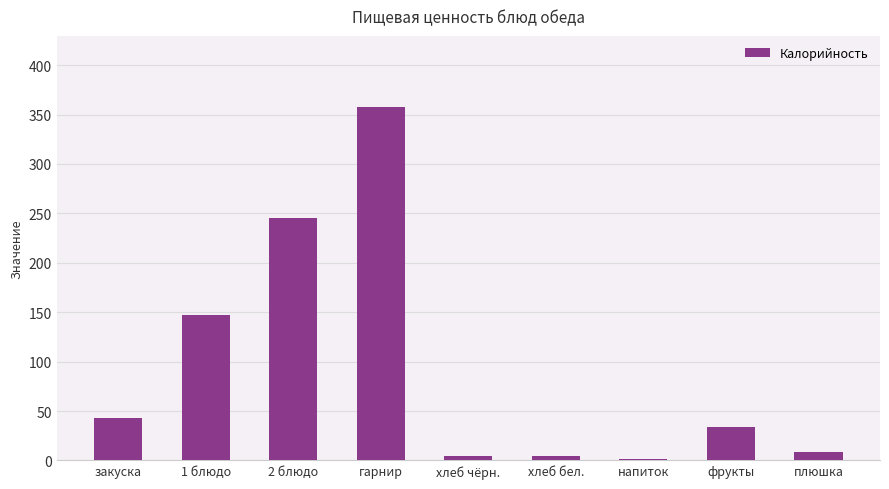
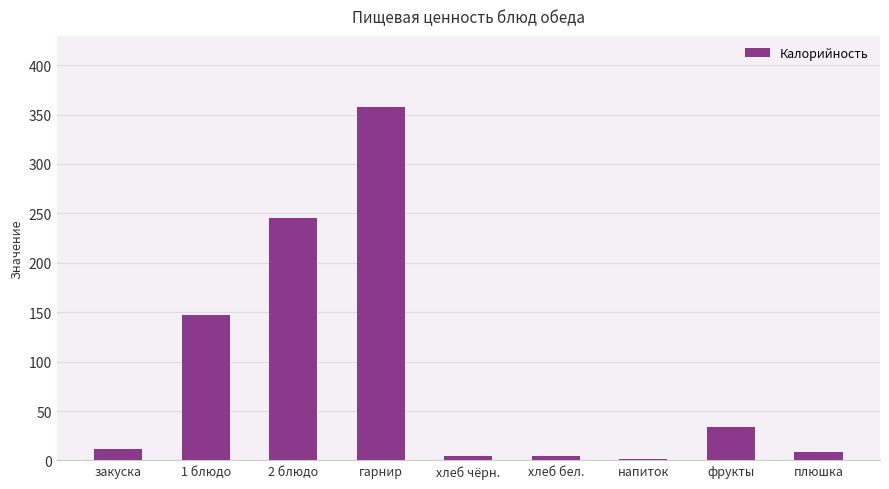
  {
-   "закуска": 40,
+   "закуска": 10,
    "1 блюдо": 150,
    "2 блюдо": 250,
    "гарнир": 360,
    "хлеб чёрн.": 0,
    "хлеб бел.": 0,
    "фрукты": 30,
    "плюшка": 10
  }
